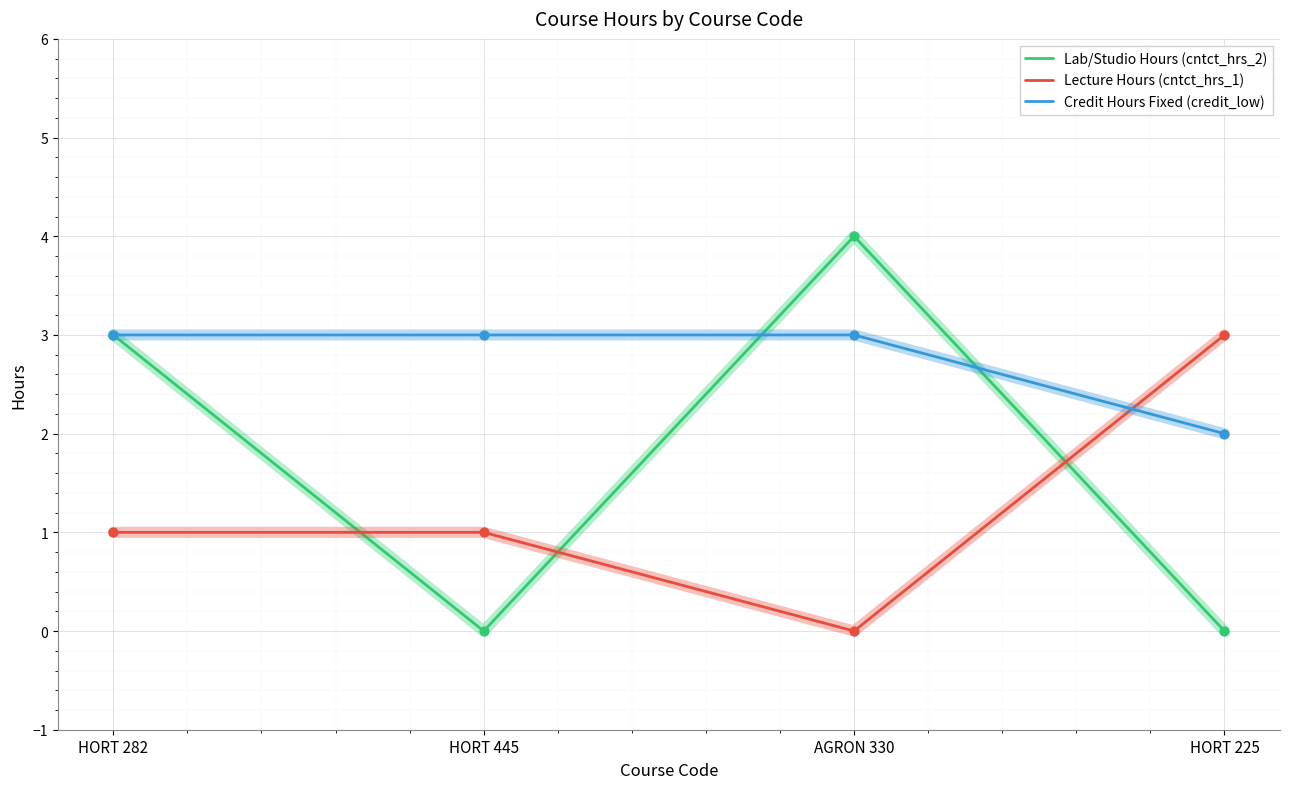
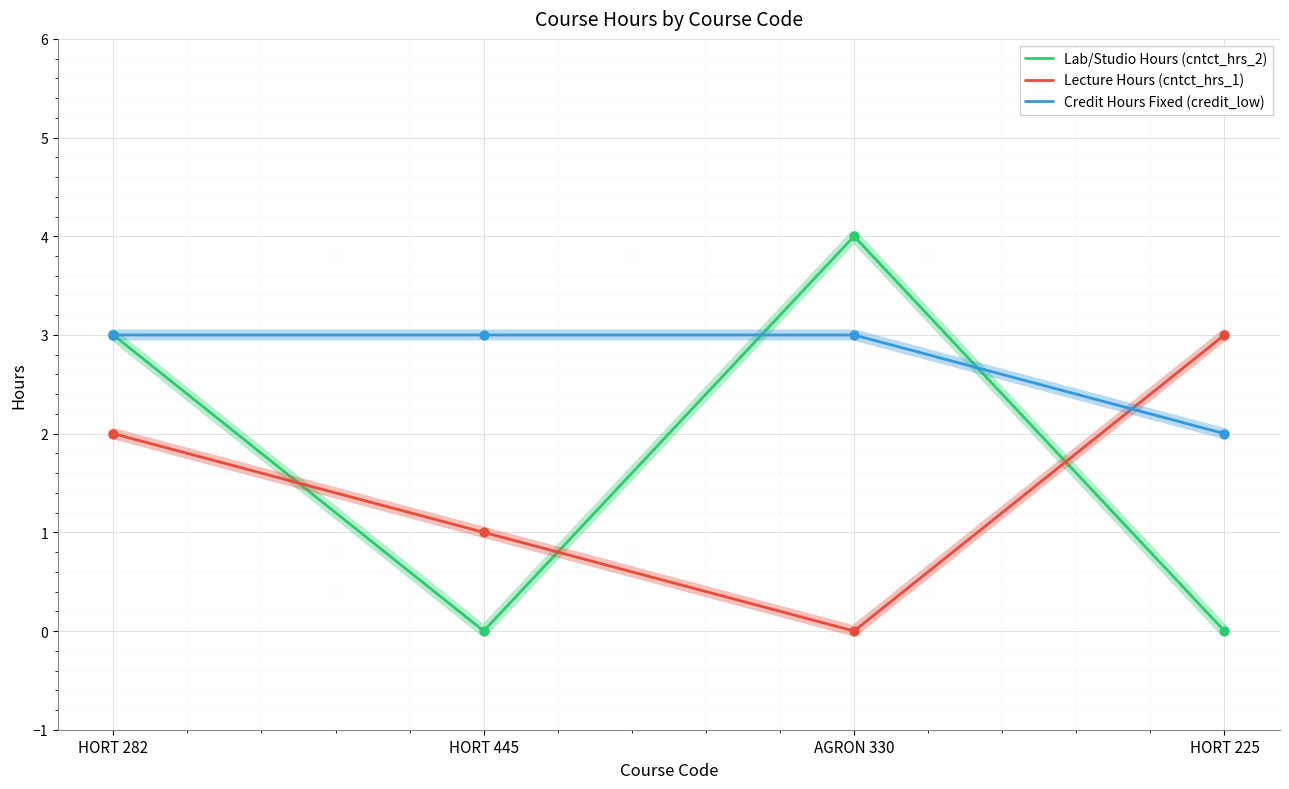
  {
    "Lab/Studio Hours (cntct_hrs_2)": {
      "HORT 445": 0,
      "AGRON 330": 4,
      "HORT 225": 0
    },
    "Lecture Hours (cntct_hrs_1)": {
-     "HORT 282": 1,
+     "HORT 282": 2,
      "HORT 445": 1,
      "AGRON 330": 0,
      "HORT 225": 3
    },
    "Credit Hours Fixed (credit_low)": {
      "HORT 445": 3,
      "AGRON 330": 3,
      "HORT 225": 2
    }
  }
